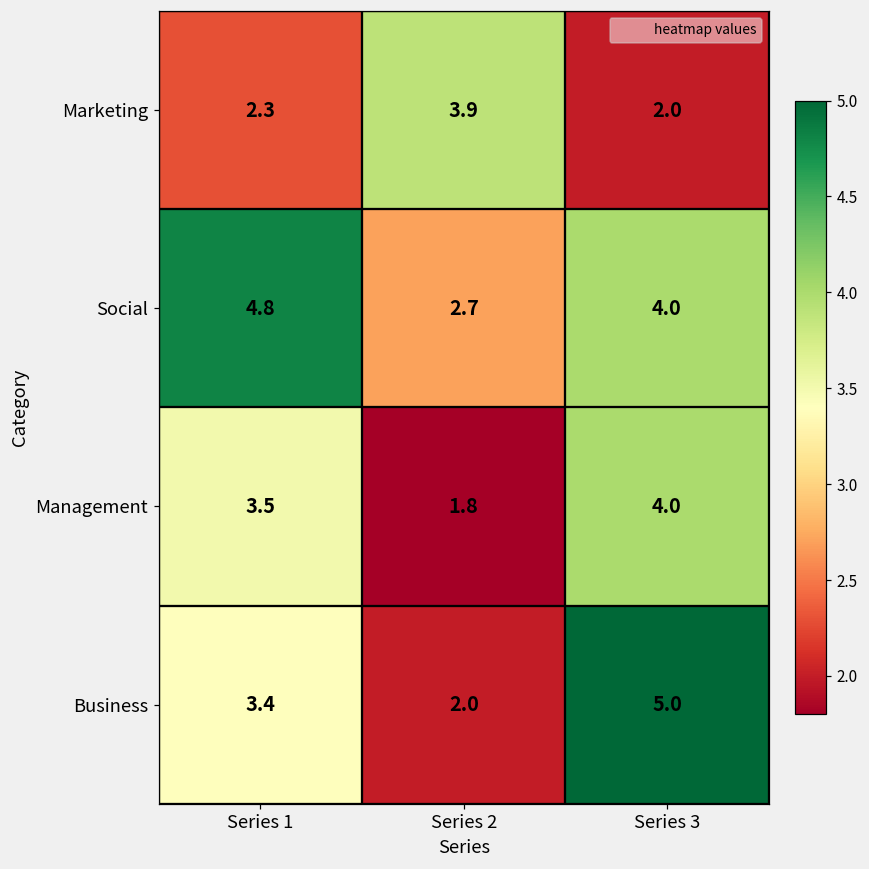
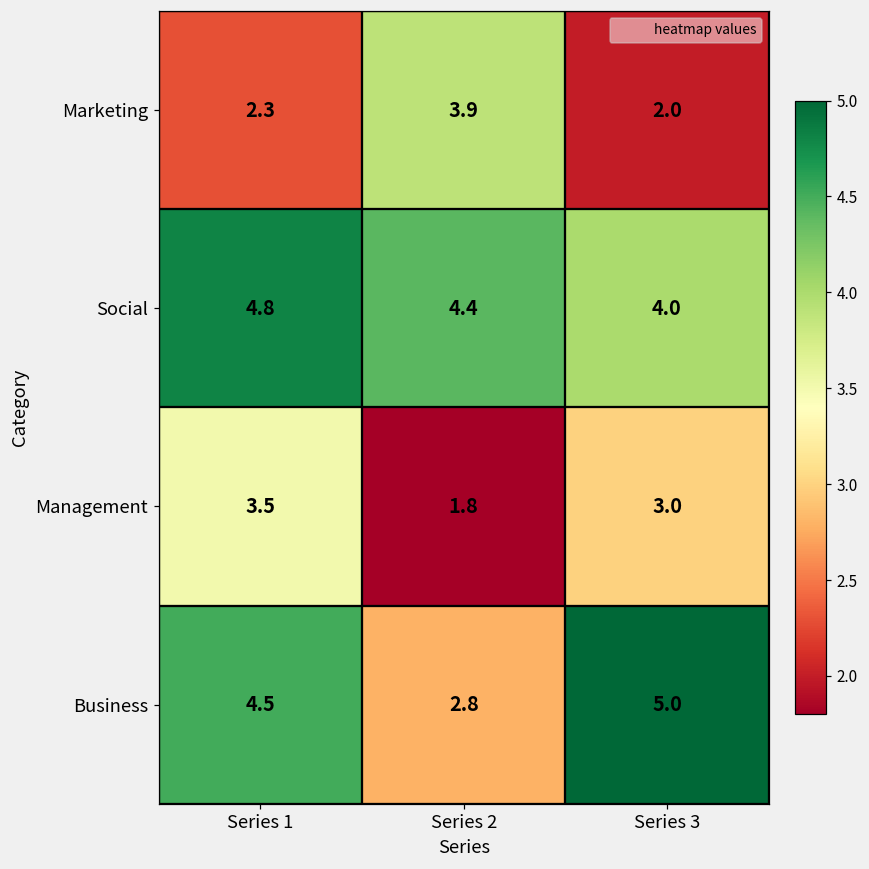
  {
    "Marketing": {
      "Series 1": 2.3,
      "Series 2": 3.9,
      "Series 3": 2.0
    },
    "Social": {
      "Series 1": 4.8,
-     "Series 2": 2.7,
+     "Series 2": 4.4,
      "Series 3": 4.0
    },
    "Management": {
      "Series 1": 3.5,
      "Series 2": 1.8,
-     "Series 3": 4.0
+     "Series 3": 3.0
    },
    "Business": {
-     "Series 1": 3.4,
-     "Series 2": 2.0,
+     "Series 1": 4.5,
+     "Series 2": 2.8,
      "Series 3": 5.0
    }
  }
